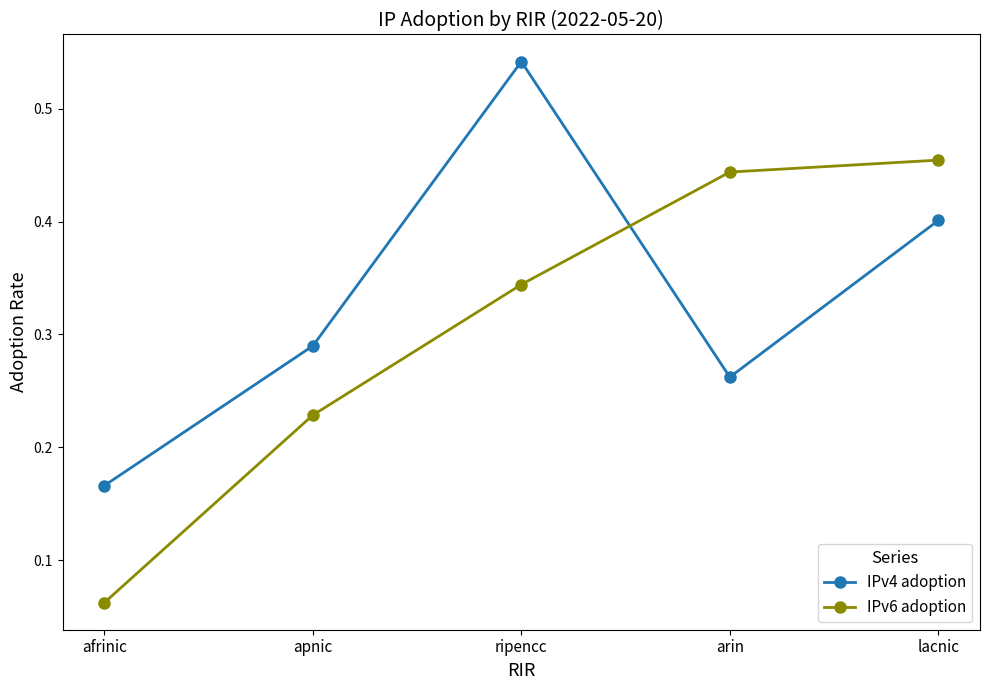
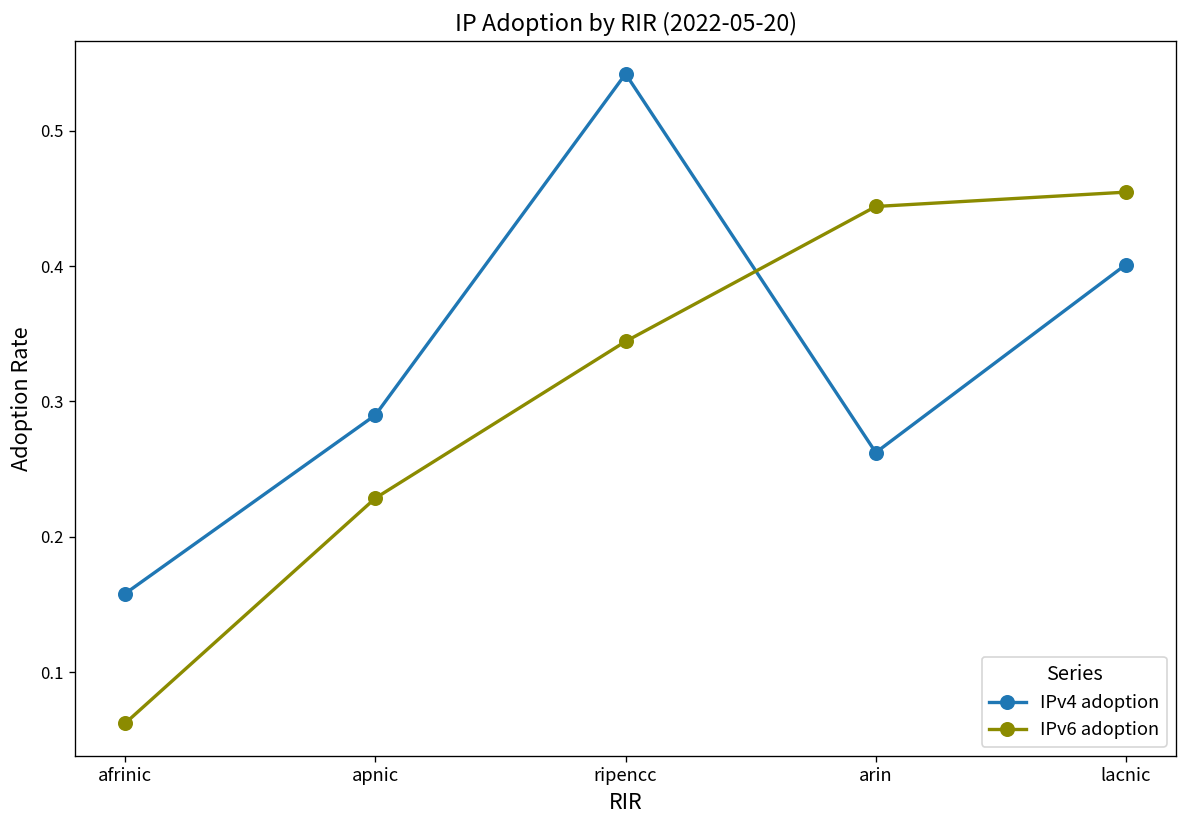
  {
    "IPv4 adoption": {
-     "afrinic": 0.166,
+     "afrinic": 0.158,
      "apnic": 0.290,
      "ripencc": 0.542,
      "arin": 0.262,
      "lacnic": 0.401
    },
    "IPv6 adoption": {
      "afrinic": 0.062,
      "apnic": 0.229,
      "ripencc": 0.344,
      "arin": 0.444,
      "lacnic": 0.455
    }
  }
